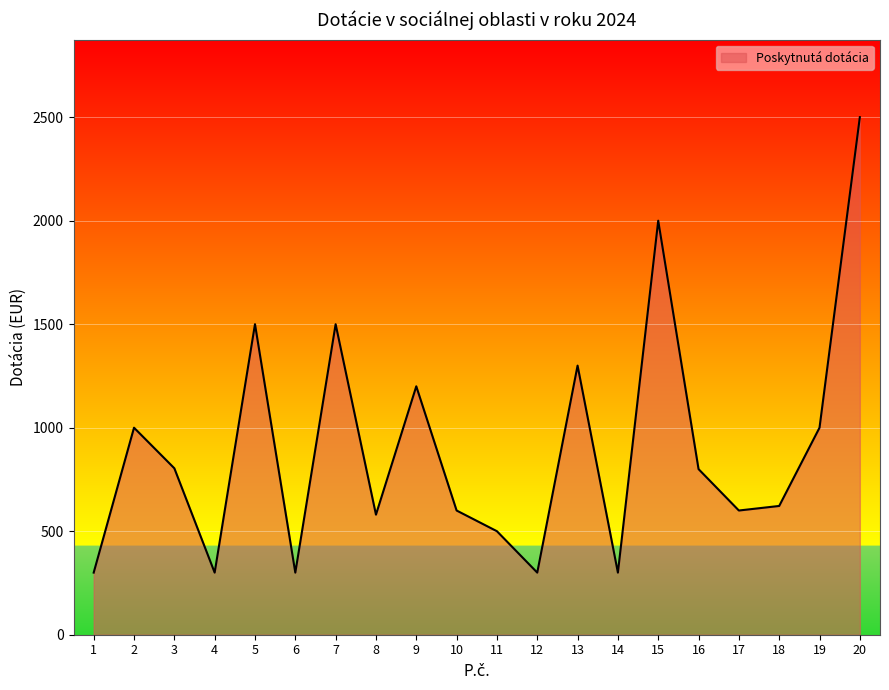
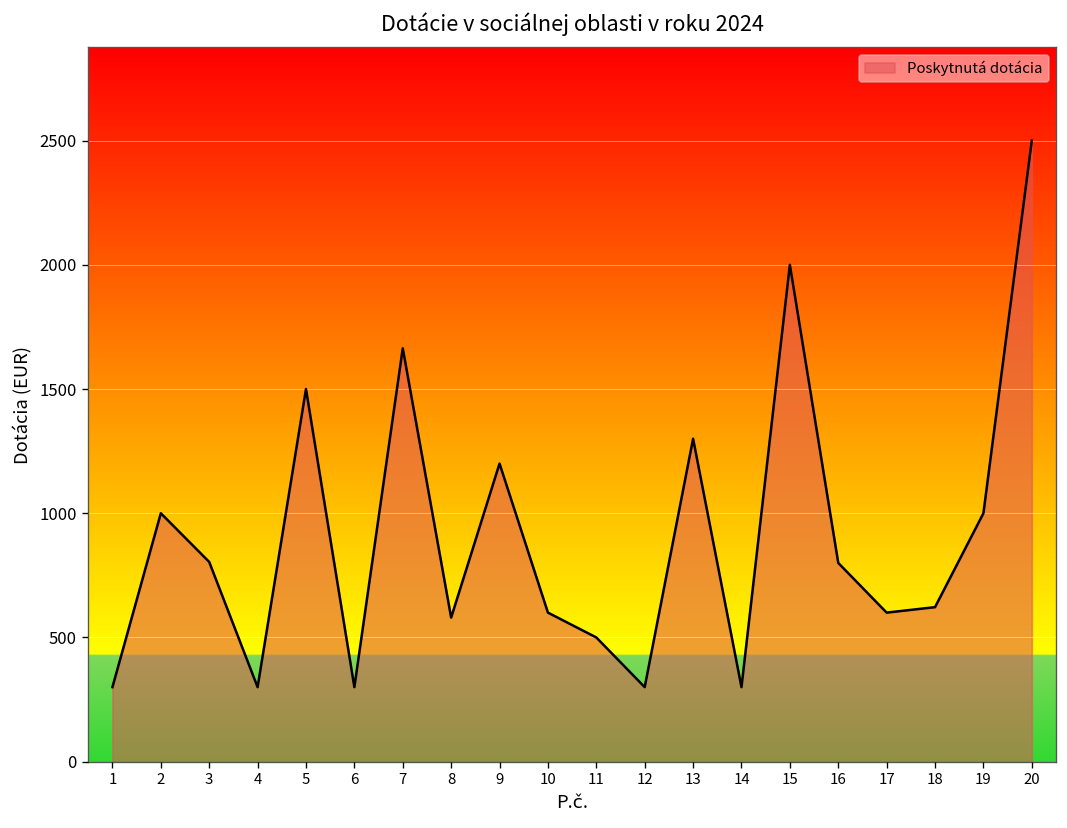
  {
    "1": 300,
    "2": 1000,
    "3": 800,
    "4": 300,
    "5": 1500,
    "6": 300,
-   "7": 1500,
+   "7": 1660,
    "8": 580,
    "9": 1200,
    "10": 600,
    "11": 500,
    "12": 300,
    "13": 1300,
    "14": 300,
    "15": 2000,
    "16": 800,
    "17": 600,
    "18": 620,
    "19": 1000,
    "20": 2500
  }
